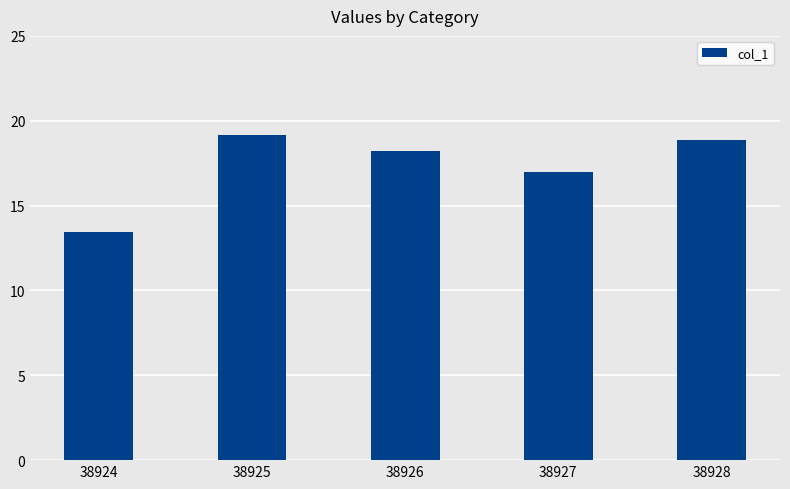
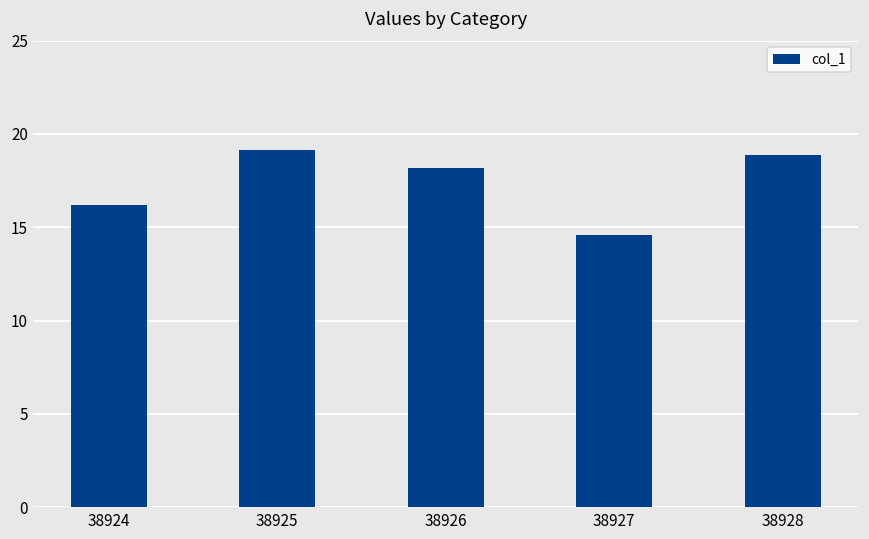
  {
-   "38924": 13.4,
+   "38924": 16.2,
    "38925": 19.1,
    "38926": 18.2,
-   "38927": 17.0,
+   "38927": 14.6,
    "38928": 18.9
  }
